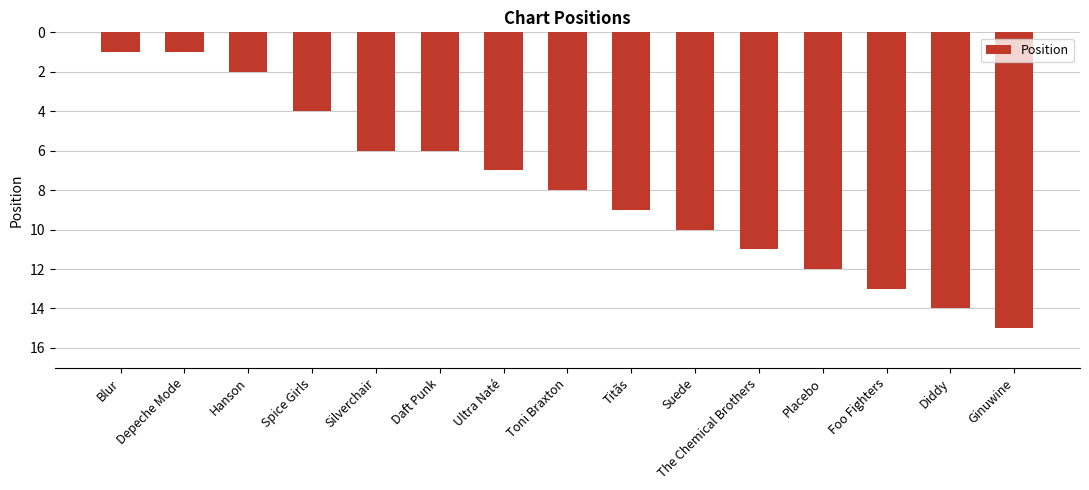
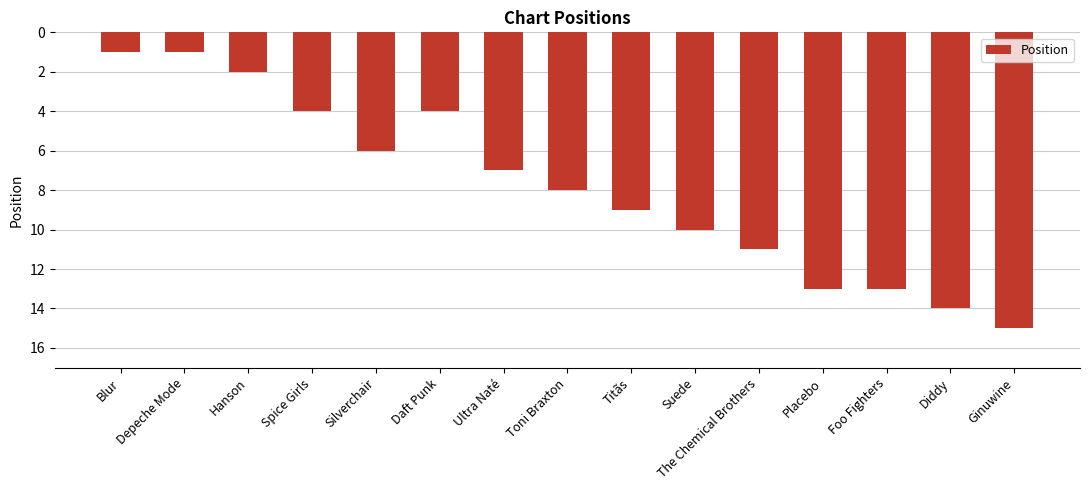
  {
    "Blur": 1,
    "Depeche Mode": 1,
    "Hanson": 2,
    "Spice Girls": 4,
    "Silverchair": 6,
-   "Daft Punk": 6,
+   "Daft Punk": 4,
    "Ultra Naté": 7,
    "Toni Braxton": 8,
    "Titãs": 9,
    "Suede": 10,
    "The Chemical Brothers": 11,
-   "Placebo": 12,
+   "Placebo": 13,
    "Foo Fighters": 13,
    "Diddy": 14,
    "Ginuwine": 15
  }
